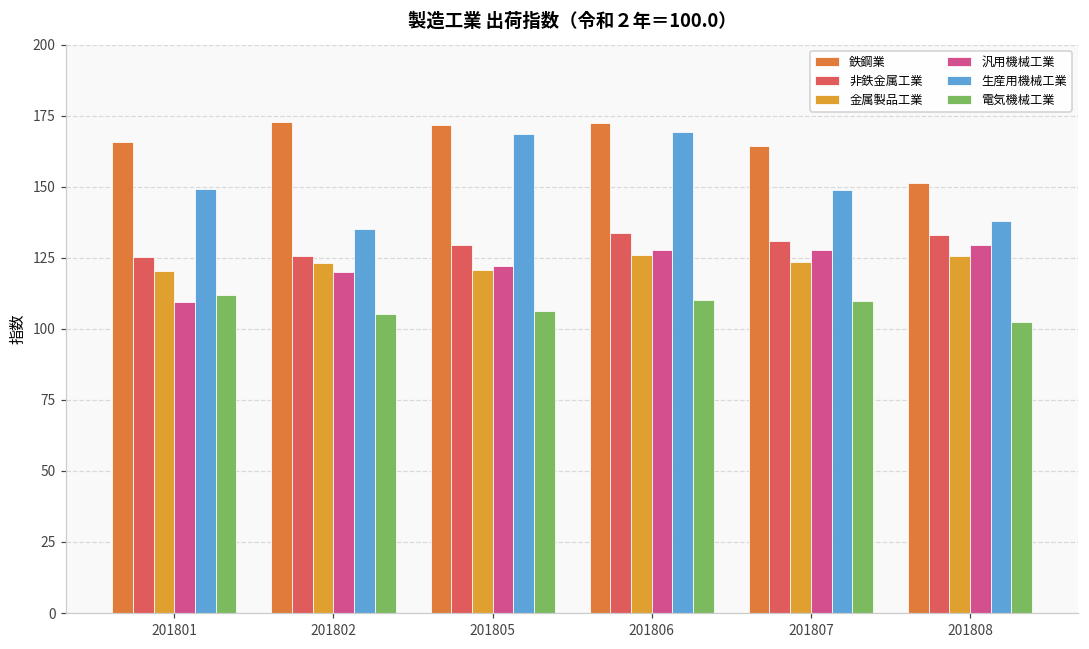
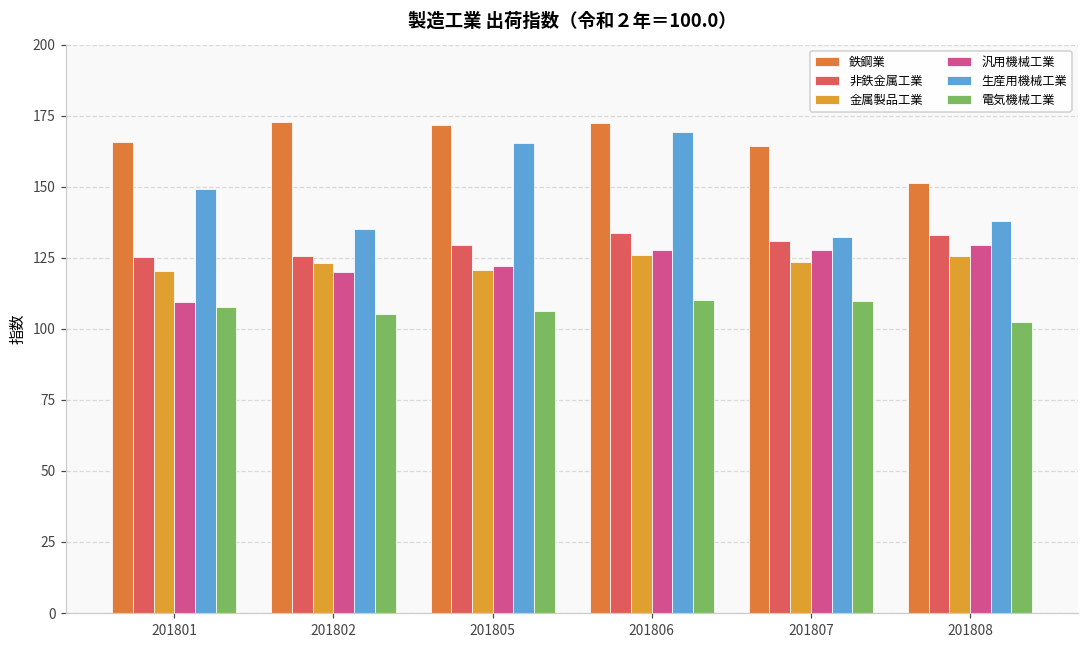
  {
    "生産用機械工業": {
      "201801": 149,
      "201802": 135,
-     "201805": 169,
+     "201805": 165,
      "201806": 169,
-     "201807": 149,
+     "201807": 132,
      "201808": 138
    },
    "電気機械工業": {
-     "201801": 112,
+     "201801": 108,
      "201802": 105,
      "201805": 106,
      "201806": 110,
      "201807": 110,
      "201808": 102
    }
  }
